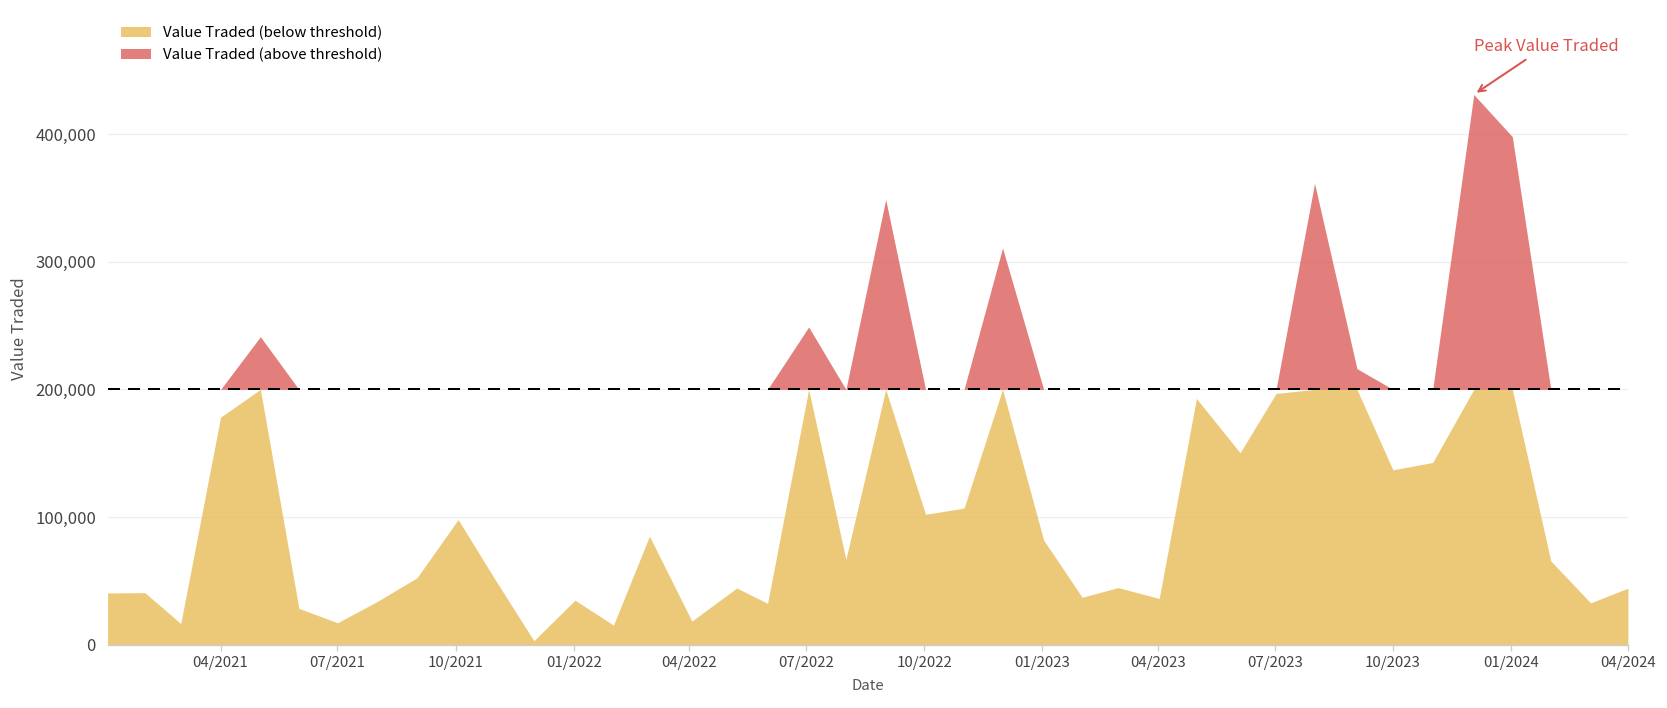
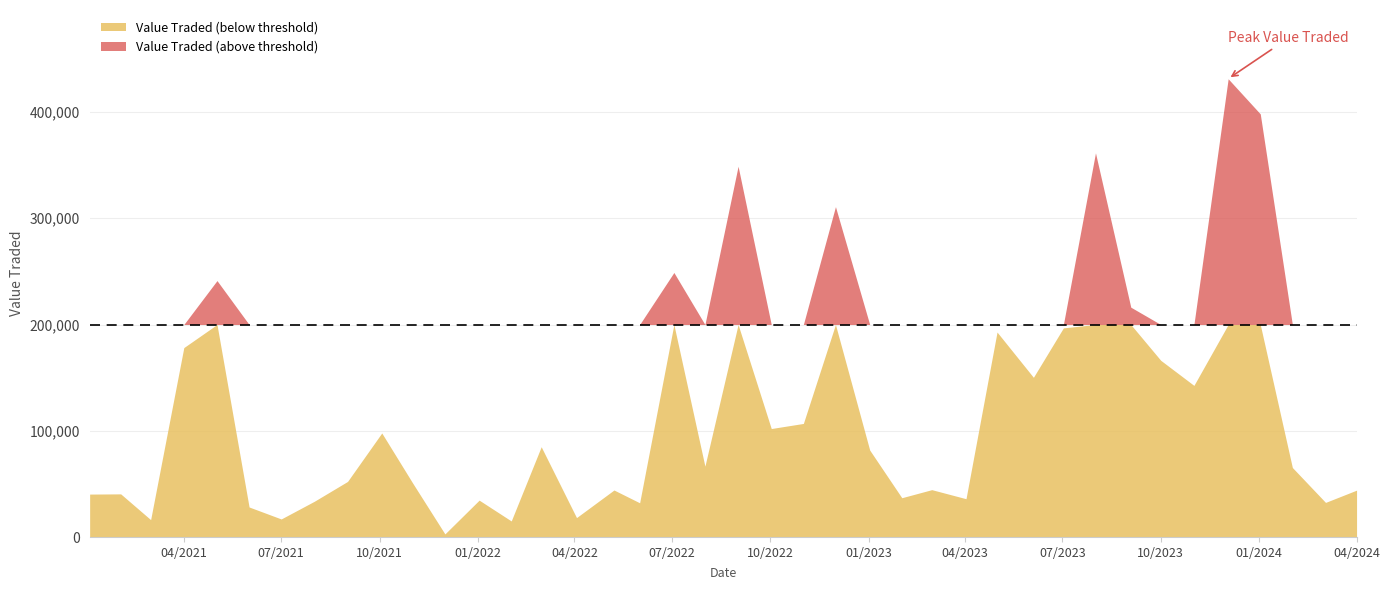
  {
    "Value Traded (below threshold)": {
      "04/2021": "178,000",
      "07/2021": "17,000",
-     "10/2023": "137,000",
+     "10/2023": "166,000",
      "04/2024": "44,000"
    }
  }
